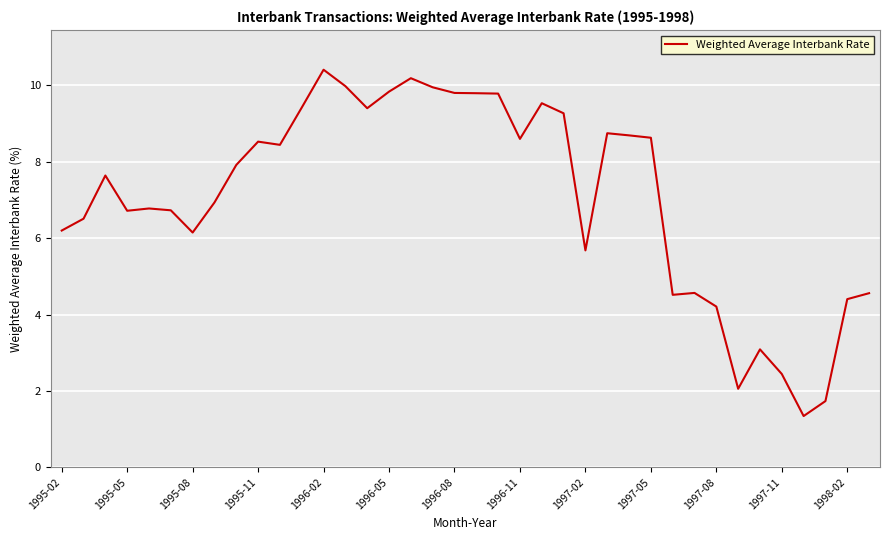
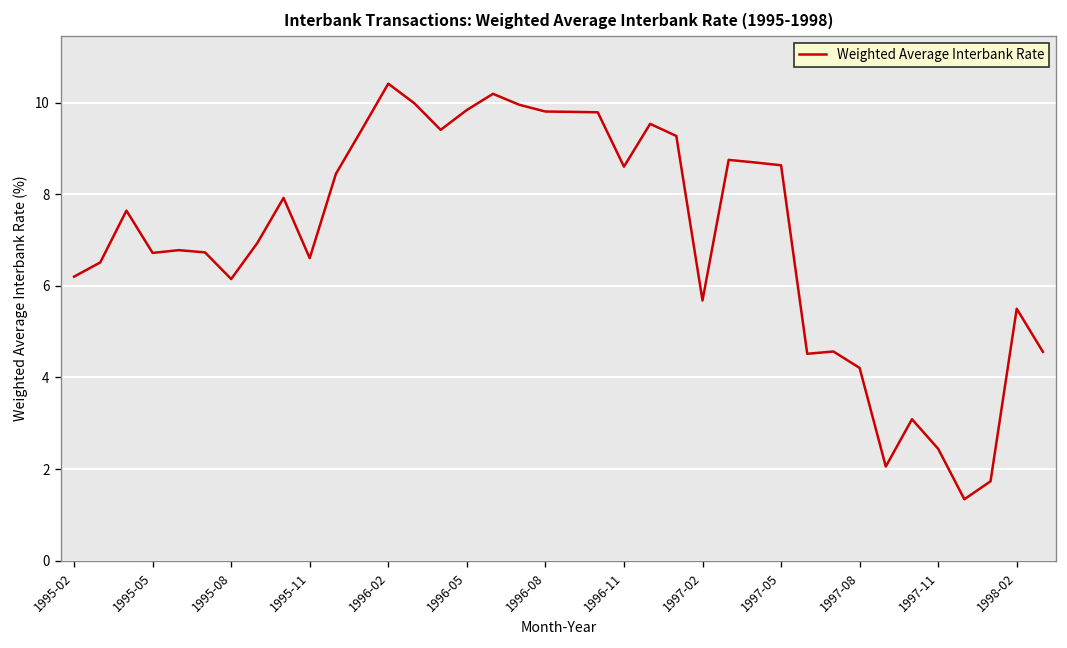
  {
    "1995-02": 6.2,
    "1995-05": 6.7,
    "1995-08": 6.1,
-   "1995-11": 8.5,
+   "1995-11": 6.6,
    "1996-02": 10.4,
    "1996-05": 9.8,
    "1996-08": 9.8,
    "1996-11": 8.6,
    "1997-02": 5.7,
    "1997-05": 8.6,
    "1997-08": 4.2,
    "1997-11": 2.4,
-   "1998-02": 4.4
+   "1998-02": 5.5
  }
